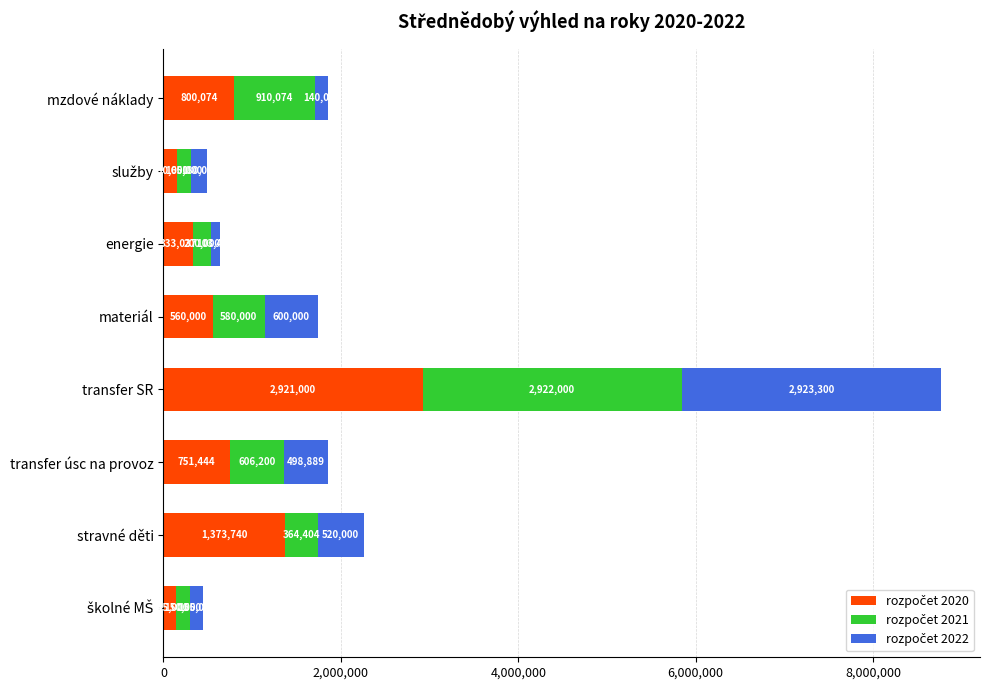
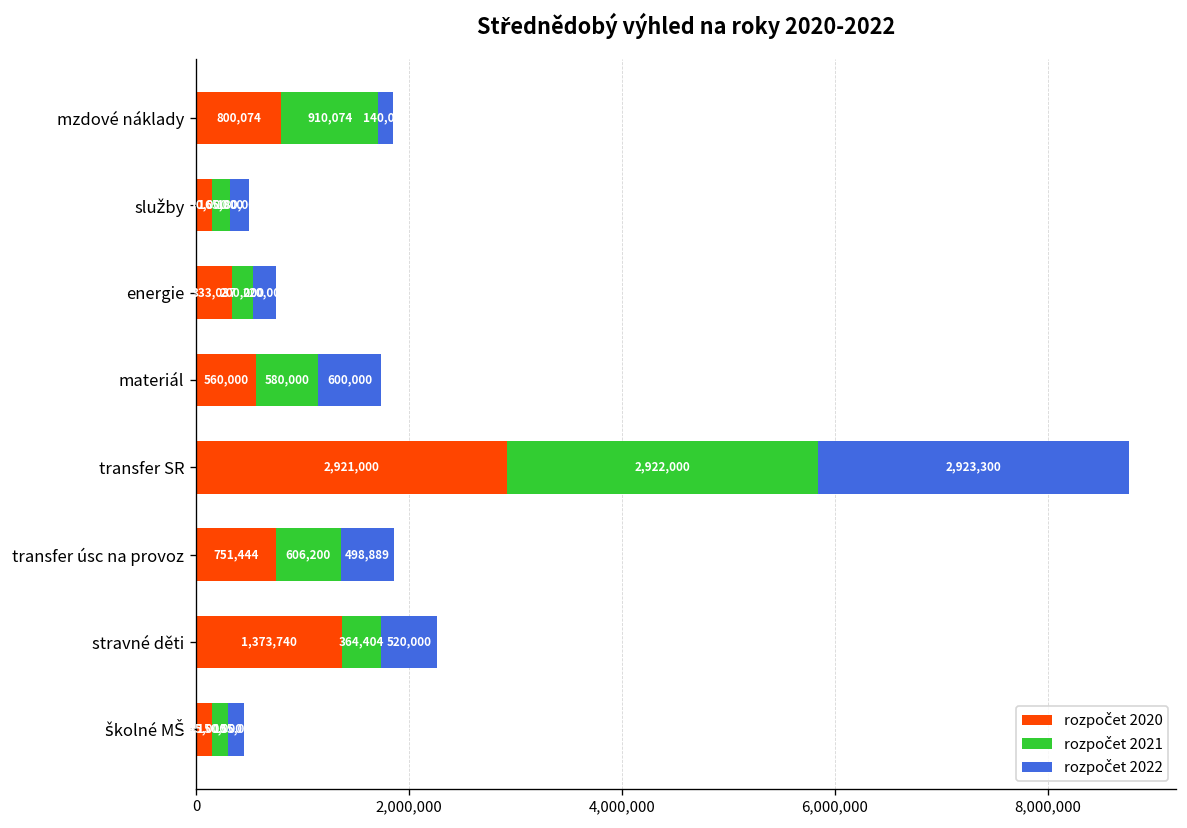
  {
    "rozpočet 2020": {
      "mzdové náklady": "800,074",
      "materiál": "560,000",
      "transfer SR": "2,921,000",
      "transfer úsc na provoz": "751,444",
      "stravné děti": "1,373,740"
    },
    "rozpočet 2021": {
      "mzdové náklady": "910,074",
      "materiál": "580,000",
      "transfer SR": "2,922,000",
      "transfer úsc na provoz": "606,200",
      "stravné děti": "364,404",
      "školné MŠ": "150,000"
    },
    "rozpočet 2022": {
      "služby": "200,000",
-     "energie": "100,000",
+     "energie": "200,000",
      "školné MŠ": "200,000"
    }
  }
